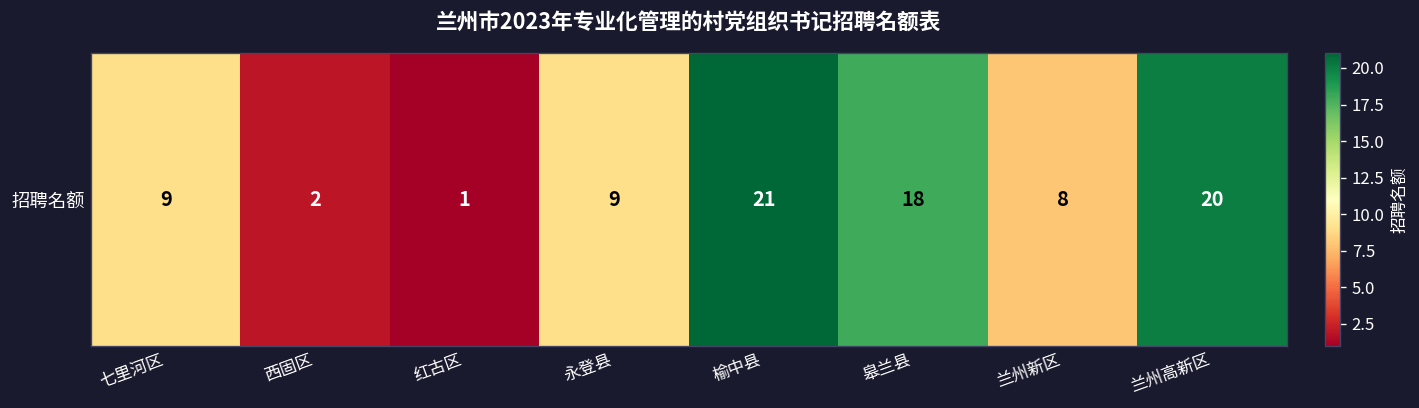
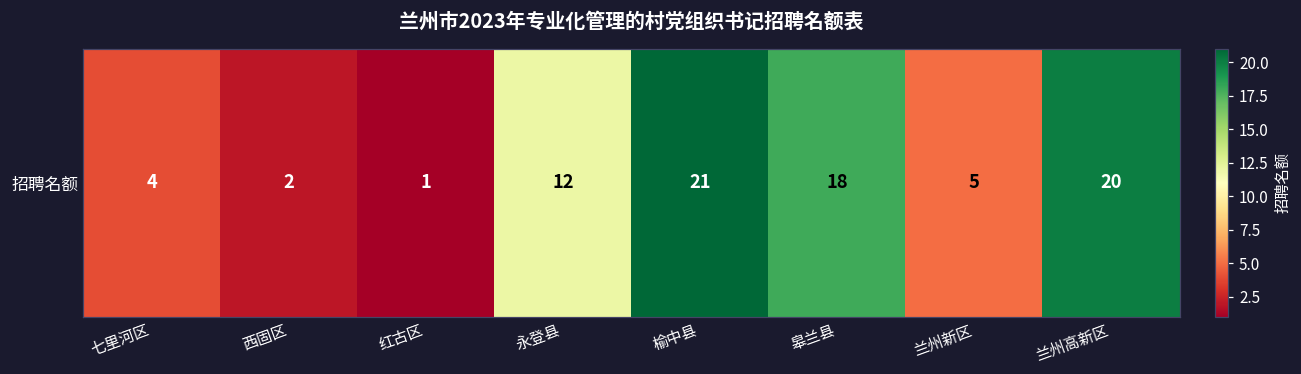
  {
    "招聘名额": {
-     "七里河区": 9,
+     "七里河区": 4,
      "西固区": 2,
      "红古区": 1,
-     "永登县": 9,
+     "永登县": 12,
      "榆中县": 21,
      "皋兰县": 18,
-     "兰州新区": 8,
+     "兰州新区": 5,
      "兰州高新区": 20
    }
  }
